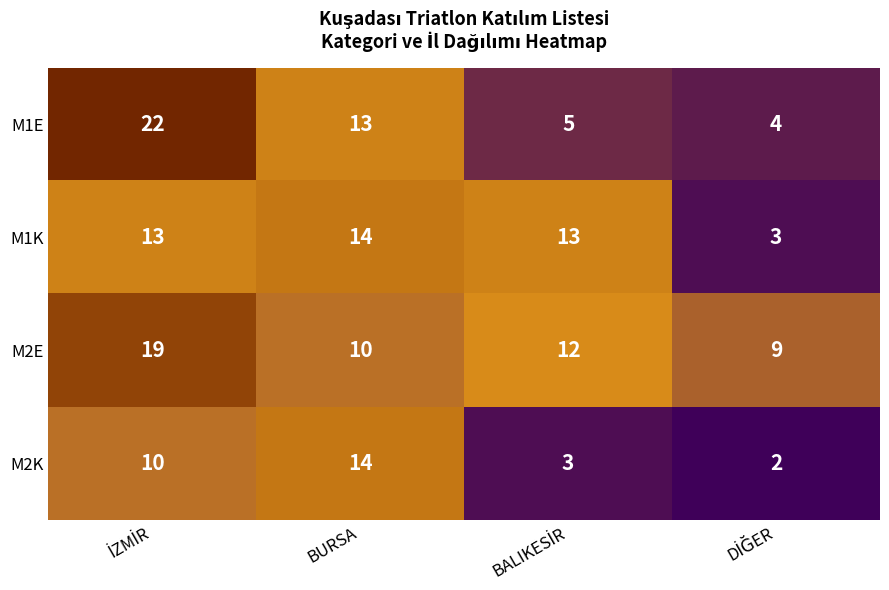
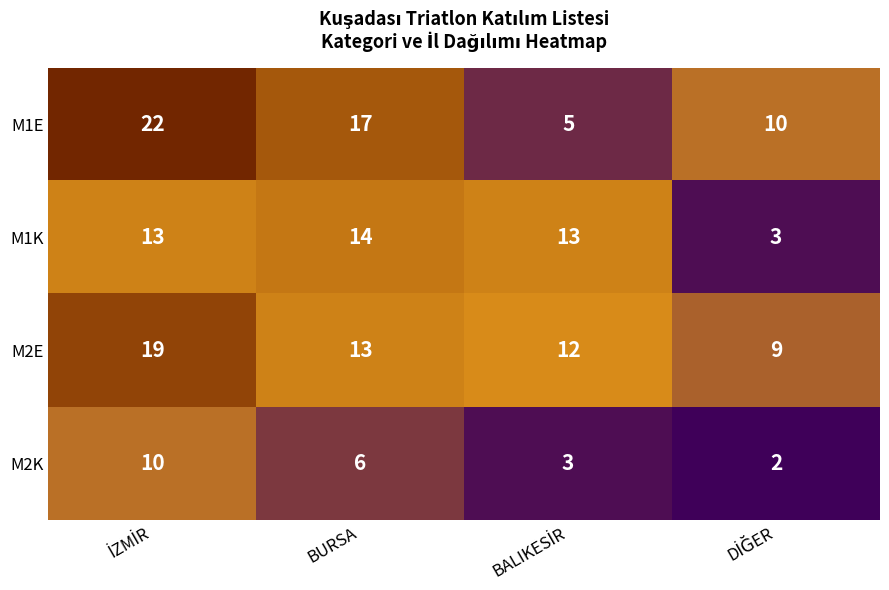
  {
    "M1E": {
      "İZMİR": 22,
-     "BURSA": 13,
+     "BURSA": 17,
      "BALIKESİR": 5,
-     "DİĞER": 4
+     "DİĞER": 10
    },
    "M1K": {
      "İZMİR": 13,
      "BURSA": 14,
      "BALIKESİR": 13,
      "DİĞER": 3
    },
    "M2E": {
      "İZMİR": 19,
-     "BURSA": 10,
+     "BURSA": 13,
      "BALIKESİR": 12,
      "DİĞER": 9
    },
    "M2K": {
      "İZMİR": 10,
-     "BURSA": 14,
+     "BURSA": 6,
      "BALIKESİR": 3,
      "DİĞER": 2
    }
  }
